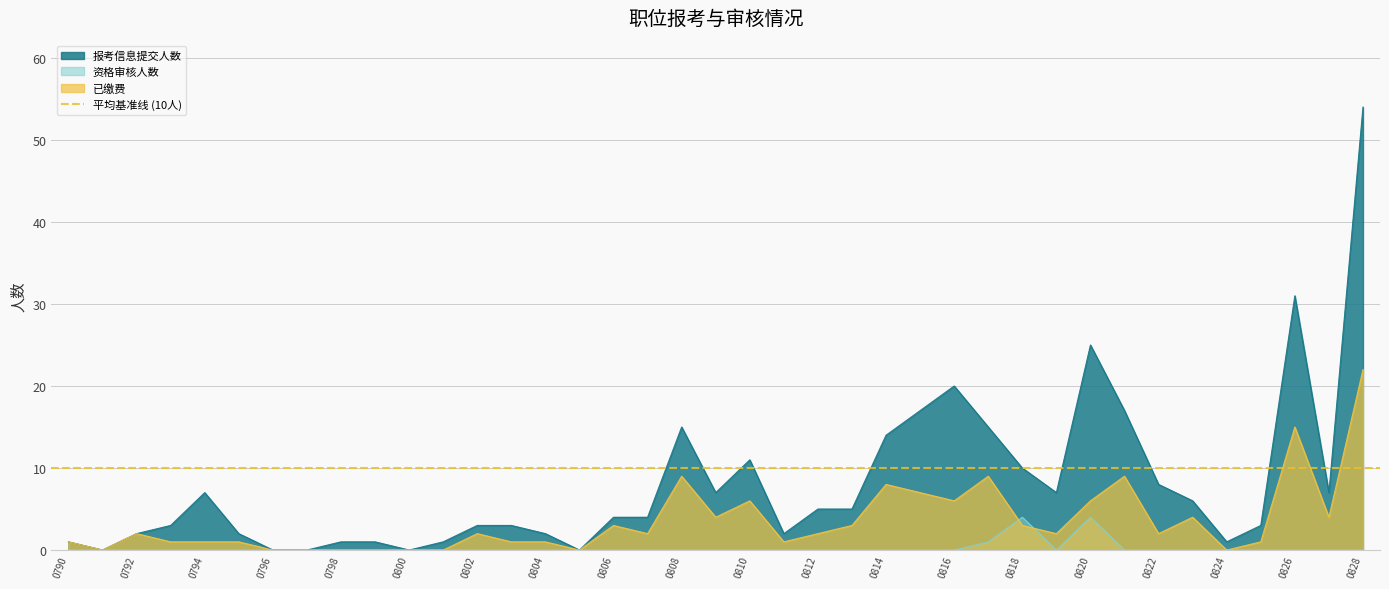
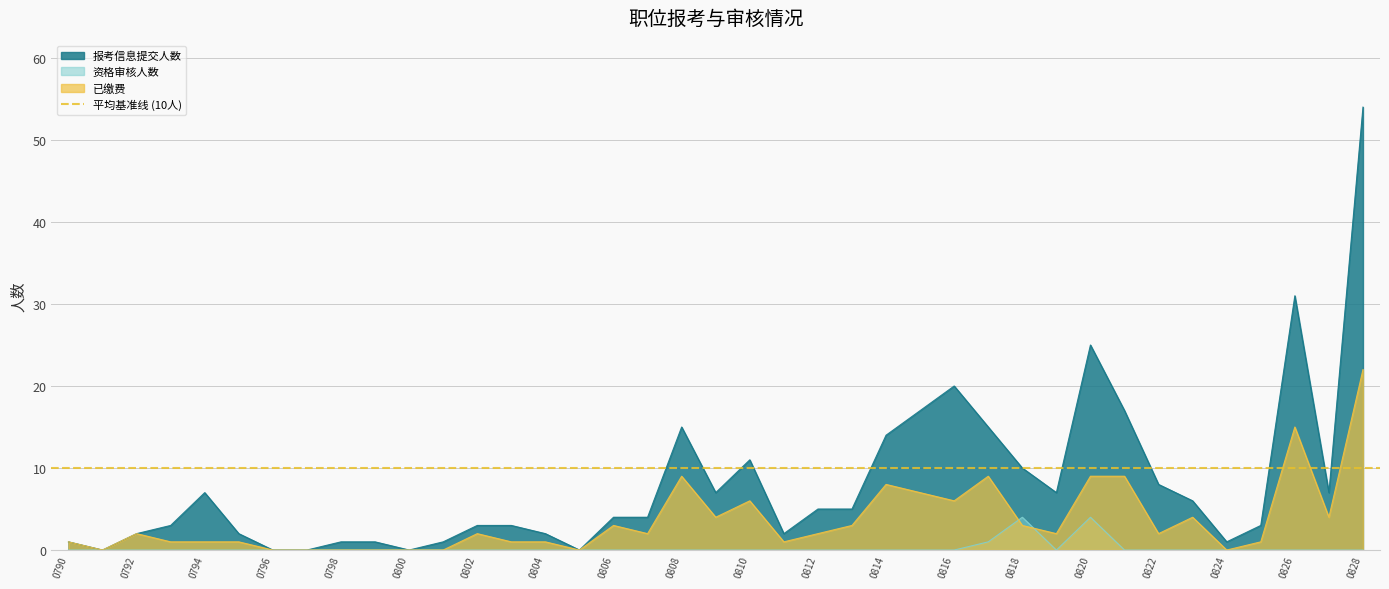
  {
    "报考信息提交人数": {
      "0794": 7,
      "0798": 1,
      "0802": 3,
      "0804": 2,
      "0806": 4,
      "0808": 15,
      "0810": 11,
      "0812": 5,
      "0814": 14,
      "0816": 20,
      "0818": 10,
      "0820": 25,
      "0822": 8,
      "0824": 1,
      "0826": 31,
      "0828": 54
    },
    "资格审核人数": {
      "0790": 0,
      "0792": 0,
      "0794": 0,
      "0802": 0,
      "0804": 0,
      "0806": 0,
      "0808": 0,
      "0810": 0,
      "0812": 0,
      "0814": 0,
      "0816": 0,
      "0818": 4,
      "0820": 4,
      "0822": 0,
      "0826": 0,
      "0828": 0
    },
    "已缴费": {
      "0794": 1,
      "0802": 2,
      "0804": 1,
      "0806": 3,
      "0808": 9,
      "0810": 6,
      "0812": 2,
      "0814": 8,
      "0816": 6,
      "0818": 3,
-     "0820": 6,
+     "0820": 9,
      "0822": 2,
      "0826": 15,
      "0828": 22
    }
  }
